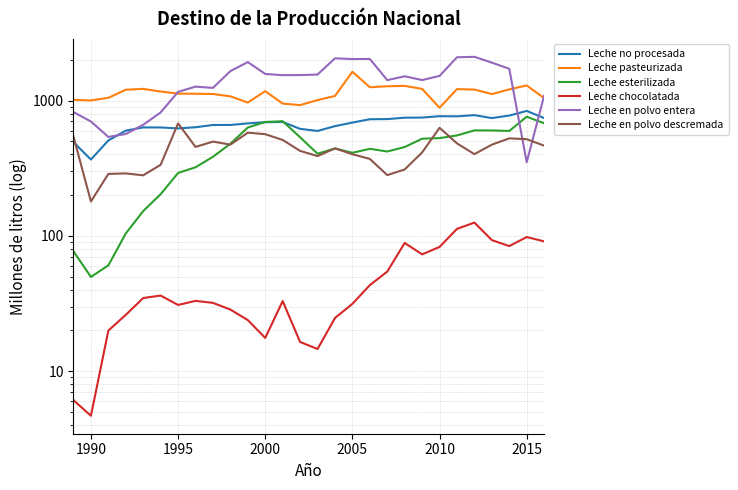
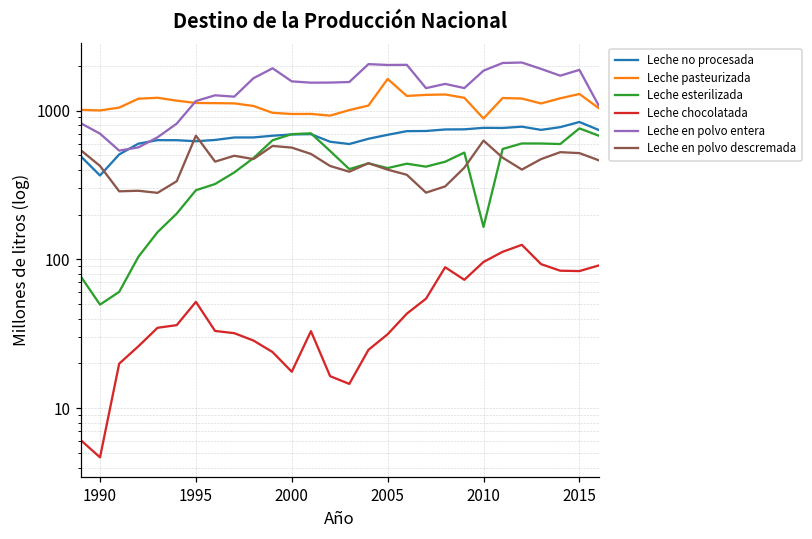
  {
    "Leche no procesada": {
      "1990": 370,
      "1995": 600,
      "2005": 700,
      "2010": 800,
      "2015": 800
    },
    "Leche pasteurizada": {
      "1990": 1000,
-     "2000": 1200,
+     "2000": 900,
      "2005": 1600,
      "2010": 900,
      "2015": 1300
    },
    "Leche esterilizada": {
      "1990": 50,
      "1995": 290,
-     "2010": 530,
+     "2010": 170,
      "2015": 800
    },
    "Leche chocolatada": {
      "1990": 4.7,
-     "1995": 31,
+     "1995": 52,
      "2000": 18,
      "2005": 31,
-     "2010": 80,
-     "2015": 100
+     "2010": 100,
+     "2015": 80
    },
    "Leche en polvo entera": {
      "1990": 700,
      "2000": 1600,
      "2005": 2000,
-     "2010": 1500,
-     "2015": 350
+     "2010": 1900,
+     "2015": 1900
    },
    "Leche en polvo descremada": {
-     "1990": 180,
+     "1990": 420,
      "1995": 700,
      "2000": 560,
      "2010": 600,
      "2015": 520
    }
  }
